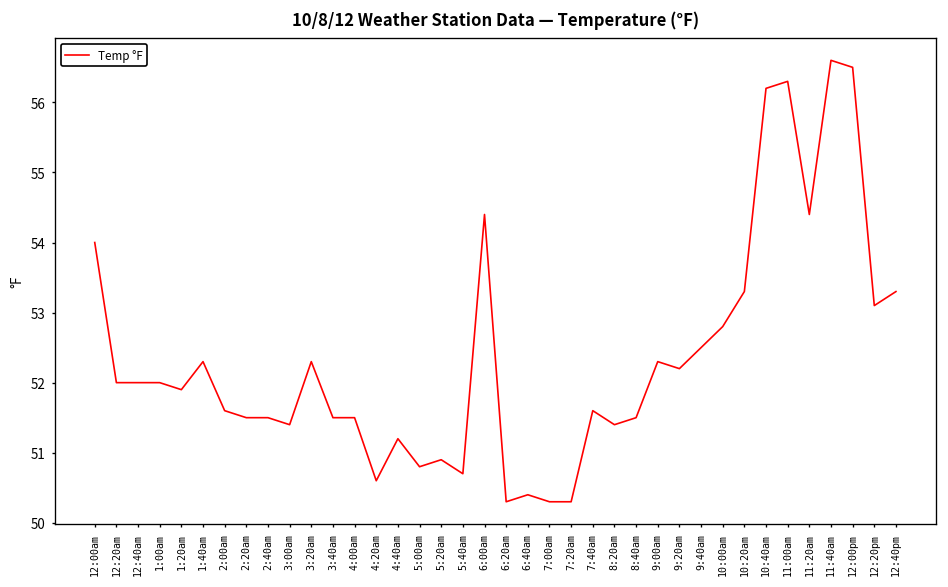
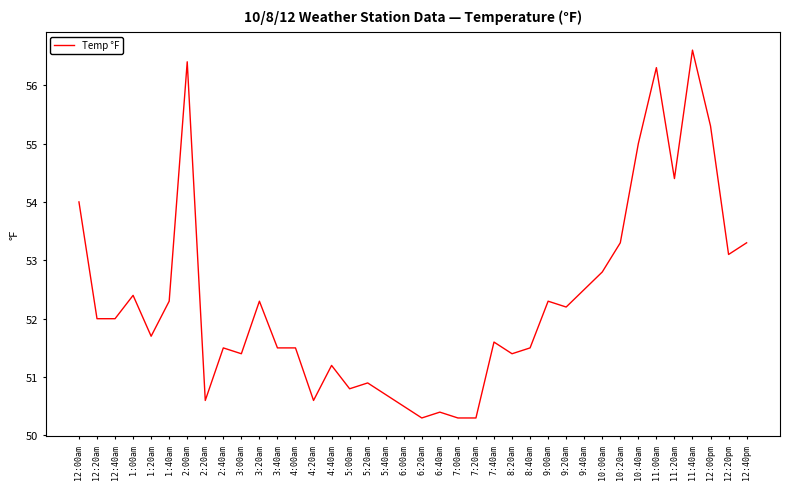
  {
    "12:00am": 54.0,
    "12:20am": 52.0,
    "12:40am": 52.0,
-   "1:00am": 52.0,
-   "1:20am": 51.9,
+   "1:00am": 52.4,
+   "1:20am": 51.7,
    "1:40am": 52.3,
-   "2:00am": 51.6,
-   "2:20am": 51.5,
+   "2:00am": 56.4,
+   "2:20am": 50.6,
    "2:40am": 51.5,
    "3:00am": 51.4,
    "3:20am": 52.3,
    "3:40am": 51.5,
    "4:00am": 51.5,
    "4:20am": 50.6,
    "4:40am": 51.2,
    "5:00am": 50.8,
    "5:20am": 50.9,
    "5:40am": 50.7,
-   "6:00am": 54.4,
+   "6:00am": 50.5,
    "6:20am": 50.3,
    "6:40am": 50.4,
    "7:00am": 50.3,
    "7:20am": 50.3,
    "7:40am": 51.6,
    "8:20am": 51.4,
    "8:40am": 51.5,
    "9:00am": 52.3,
    "9:20am": 52.2,
    "9:40am": 52.5,
    "10:00am": 52.8,
    "10:20am": 53.3,
-   "10:40am": 56.2,
+   "10:40am": 55.0,
    "11:00am": 56.3,
    "11:20am": 54.4,
    "11:40am": 56.6,
-   "12:00pm": 56.5,
+   "12:00pm": 55.3,
    "12:20pm": 53.1,
    "12:40pm": 53.3
  }
